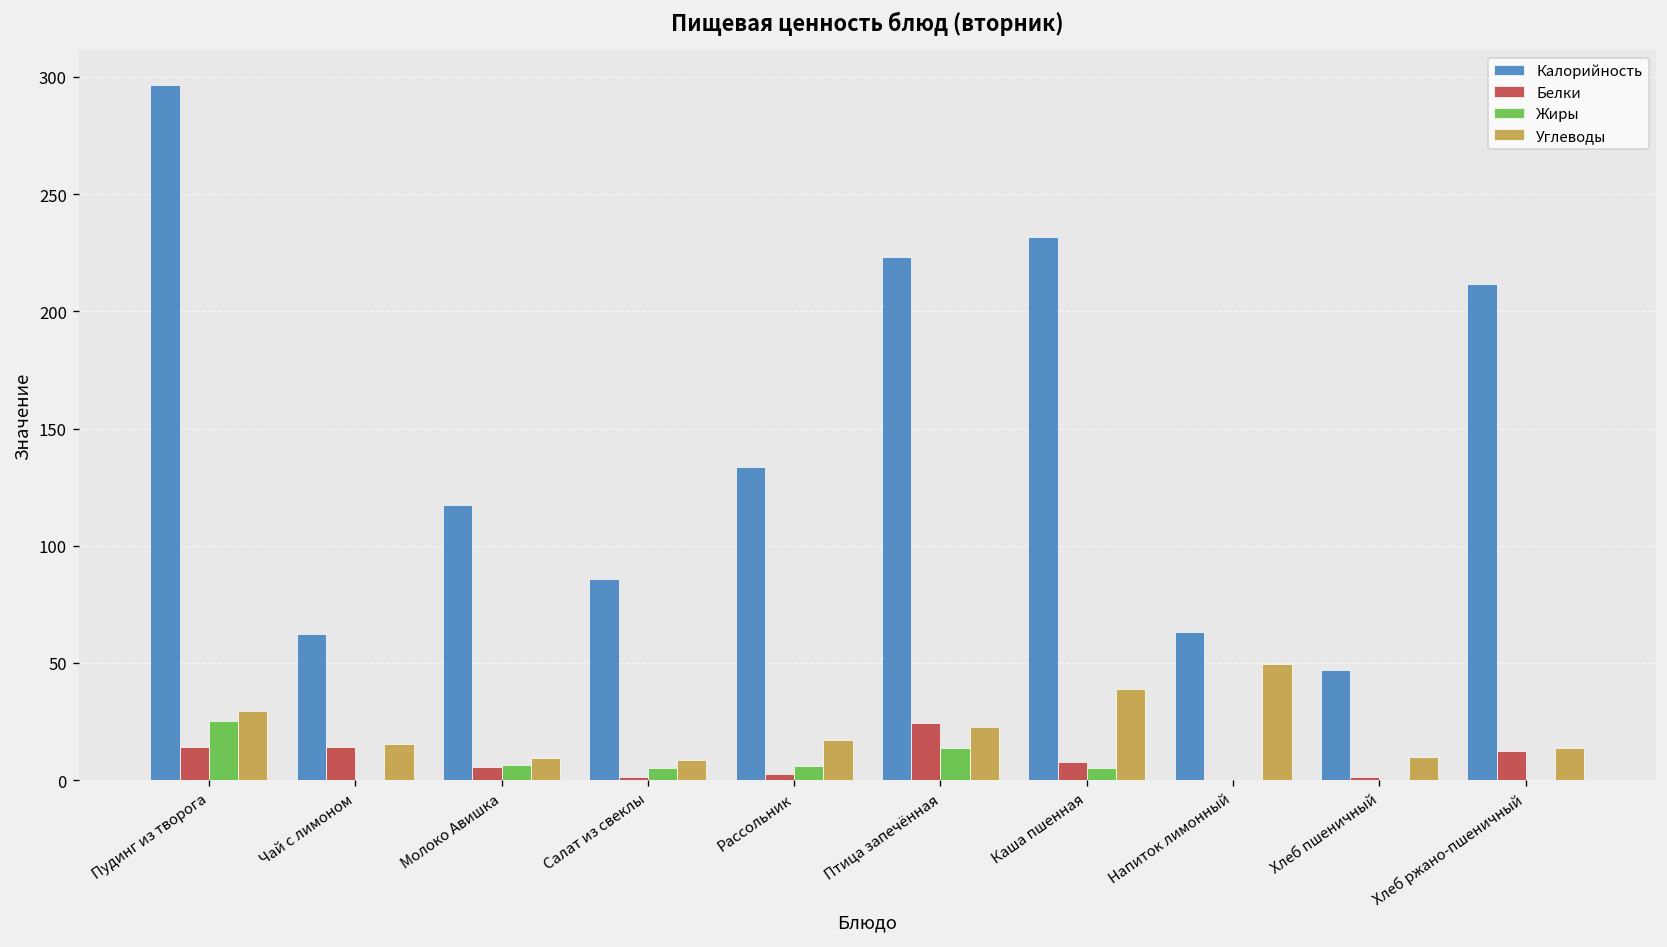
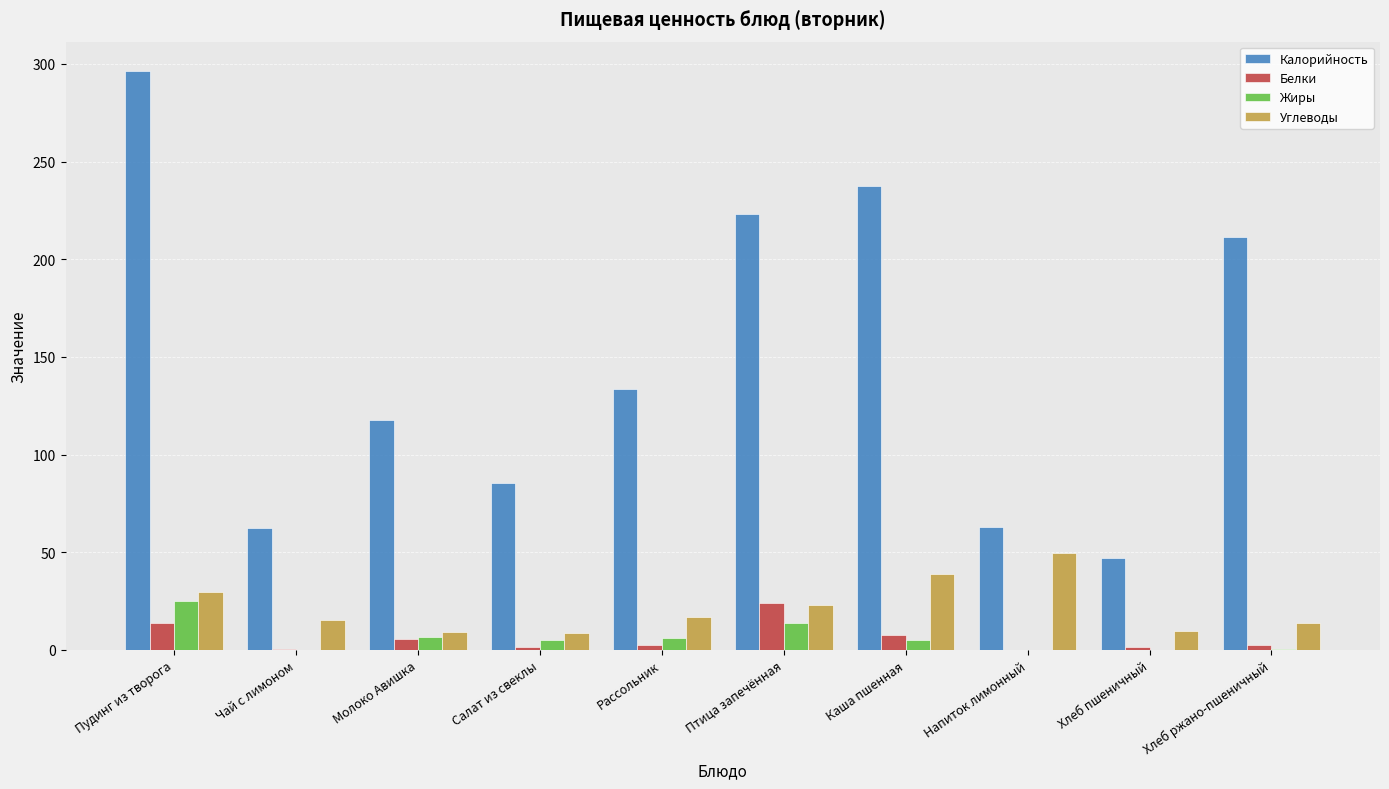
  {
    "Калорийность": {
      "Пудинг из творога": 297,
      "Чай с лимоном": 62,
      "Молоко Авишка": 118,
      "Салат из свеклы": 86,
      "Рассольник": 134,
      "Птица запечённая": 223,
-     "Каша пшенная": 232,
+     "Каша пшенная": 238,
      "Напиток лимонный": 63,
      "Хлеб пшеничный": 47,
      "Хлеб ржано-пшеничный": 212
    },
    "Белки": {
      "Пудинг из творога": 14,
-     "Чай с лимоном": 14,
+     "Чай с лимоном": 0,
      "Молоко Авишка": 6,
      "Салат из свеклы": 1,
      "Рассольник": 3,
      "Птица запечённая": 24,
      "Каша пшенная": 8,
      "Хлеб пшеничный": 2,
-     "Хлеб ржано-пшеничный": 13
+     "Хлеб ржано-пшеничный": 3
    },
    "Жиры": {
      "Пудинг из творога": 25,
      "Молоко Авишка": 6,
      "Салат из свеклы": 5,
      "Рассольник": 6,
      "Птица запечённая": 14,
      "Каша пшенная": 5,
      "Напиток лимонный": 0
    },
    "Углеводы": {
      "Пудинг из творога": 30,
      "Чай с лимоном": 15,
      "Молоко Авишка": 9,
      "Салат из свеклы": 9,
      "Рассольник": 17,
      "Птица запечённая": 23,
      "Каша пшенная": 39,
      "Напиток лимонный": 50,
      "Хлеб пшеничный": 10,
      "Хлеб ржано-пшеничный": 14
    }
  }
